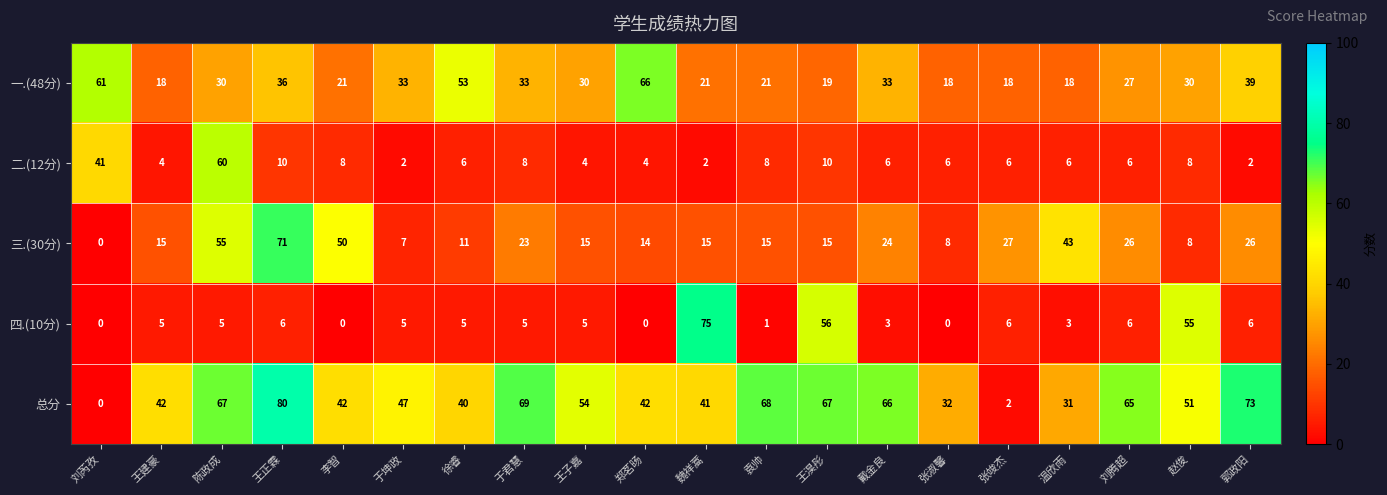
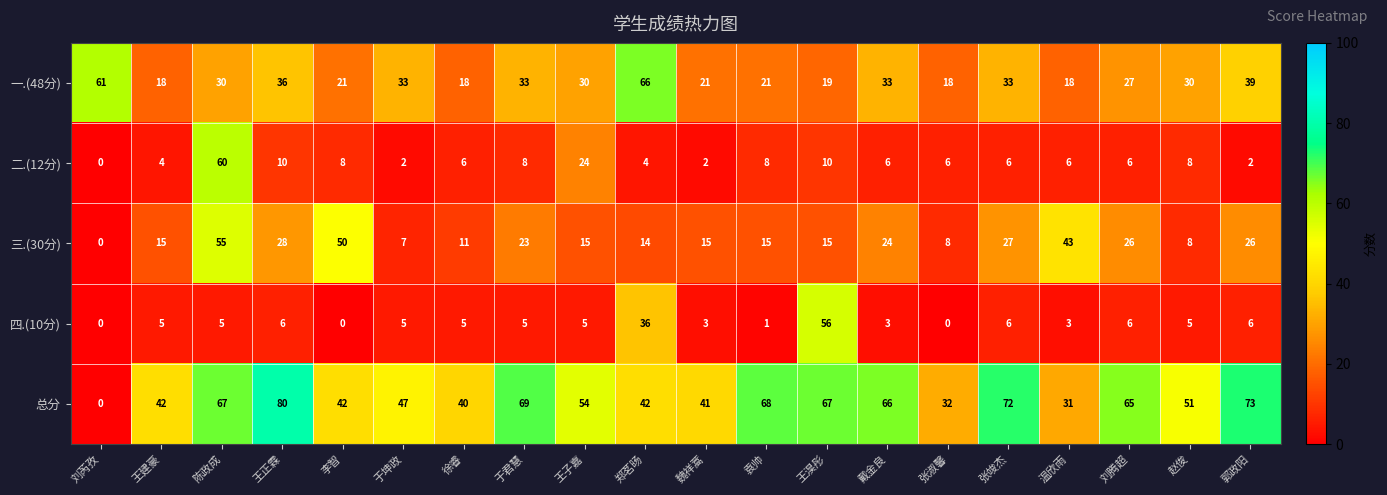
  {
    "一.(48分)": {
      "刘芮孜": 61,
      "王建豪": 18,
      "陈政成": 30,
      "王正霖": 36,
      "李智": 21,
      "于坤政": 33,
-     "徐睿": 53,
+     "徐睿": 18,
      "于君慧": 33,
      "王子嘉": 30,
      "郑茗旸": 66,
      "魏祥蒿": 21,
      "袁帅": 21,
      "王淏彤": 19,
      "戴金良": 33,
      "张淑馨": 18,
-     "张竣杰": 18,
+     "张竣杰": 33,
      "温欣雨": 18,
      "刘腾超": 27,
      "赵俊": 30,
      "郭政阳": 39
    },
    "二.(12分)": {
-     "刘芮孜": 41,
+     "刘芮孜": 0,
      "王建豪": 4,
      "陈政成": 60,
      "王正霖": 10,
      "李智": 8,
      "于坤政": 2,
      "徐睿": 6,
      "于君慧": 8,
-     "王子嘉": 4,
+     "王子嘉": 24,
      "郑茗旸": 4,
      "魏祥蒿": 2,
      "袁帅": 8,
      "王淏彤": 10,
      "戴金良": 6,
      "张淑馨": 6,
      "张竣杰": 6,
      "温欣雨": 6,
      "刘腾超": 6,
      "赵俊": 8,
      "郭政阳": 2
    },
    "三.(30分)": {
      "刘芮孜": 0,
      "王建豪": 15,
      "陈政成": 55,
-     "王正霖": 71,
+     "王正霖": 28,
      "李智": 50,
      "于坤政": 7,
      "徐睿": 11,
      "于君慧": 23,
      "王子嘉": 15,
      "郑茗旸": 14,
      "魏祥蒿": 15,
      "袁帅": 15,
      "王淏彤": 15,
      "戴金良": 24,
      "张淑馨": 8,
      "张竣杰": 27,
      "温欣雨": 43,
      "刘腾超": 26,
      "赵俊": 8,
      "郭政阳": 26
    },
    "四.(10分)": {
      "刘芮孜": 0,
      "王建豪": 5,
      "陈政成": 5,
      "王正霖": 6,
      "李智": 0,
      "于坤政": 5,
      "徐睿": 5,
      "于君慧": 5,
      "王子嘉": 5,
-     "郑茗旸": 0,
-     "魏祥蒿": 75,
+     "郑茗旸": 36,
+     "魏祥蒿": 3,
      "袁帅": 1,
      "王淏彤": 56,
      "戴金良": 3,
      "张淑馨": 0,
      "张竣杰": 6,
      "温欣雨": 3,
      "刘腾超": 6,
-     "赵俊": 55,
+     "赵俊": 5,
      "郭政阳": 6
    },
    "总分": {
      "刘芮孜": 0,
      "王建豪": 42,
      "陈政成": 67,
      "王正霖": 80,
      "李智": 42,
      "于坤政": 47,
      "徐睿": 40,
      "于君慧": 69,
      "王子嘉": 54,
      "郑茗旸": 42,
      "魏祥蒿": 41,
      "袁帅": 68,
      "王淏彤": 67,
      "戴金良": 66,
      "张淑馨": 32,
-     "张竣杰": 2,
+     "张竣杰": 72,
      "温欣雨": 31,
      "刘腾超": 65,
      "赵俊": 51,
      "郭政阳": 73
    }
  }
